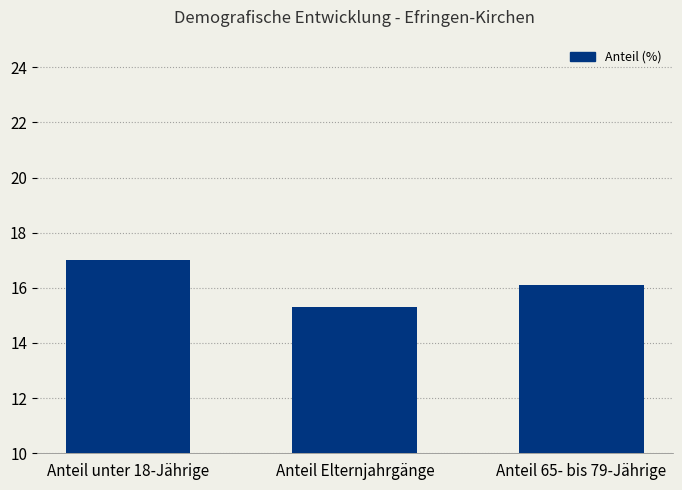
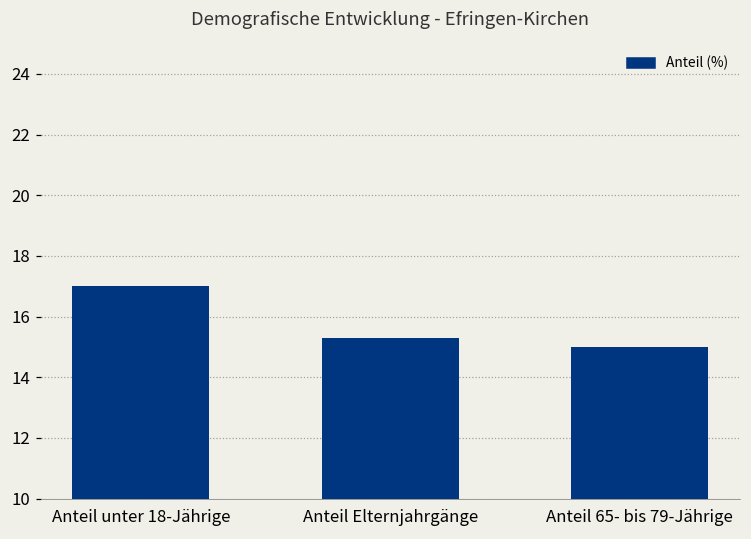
  {
    "Anteil unter 18-Jährige": 17.0,
    "Anteil Elternjahrgänge": 15.3,
-   "Anteil 65- bis 79-Jährige": 16.1
+   "Anteil 65- bis 79-Jährige": 15.0
  }
